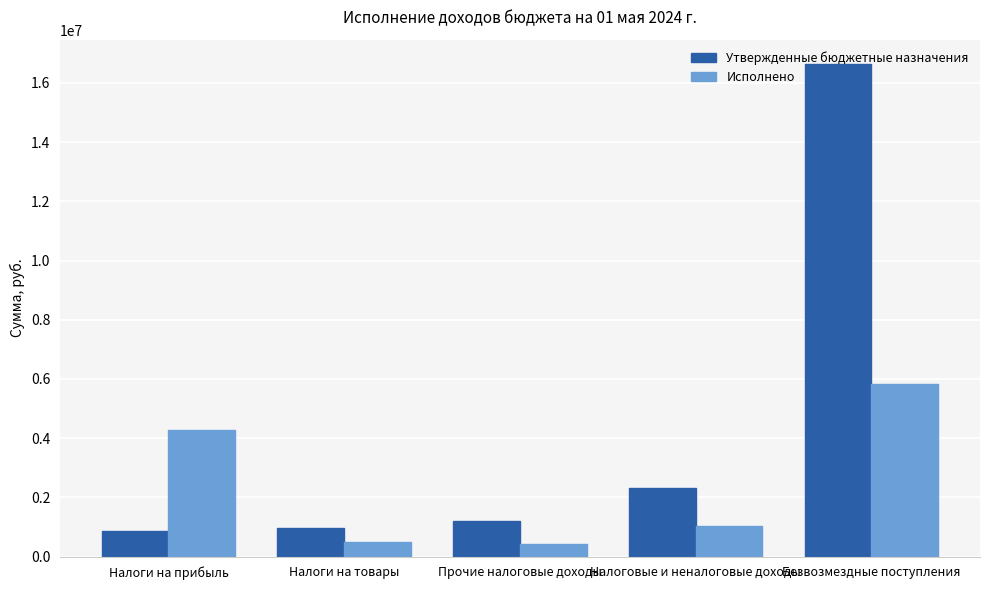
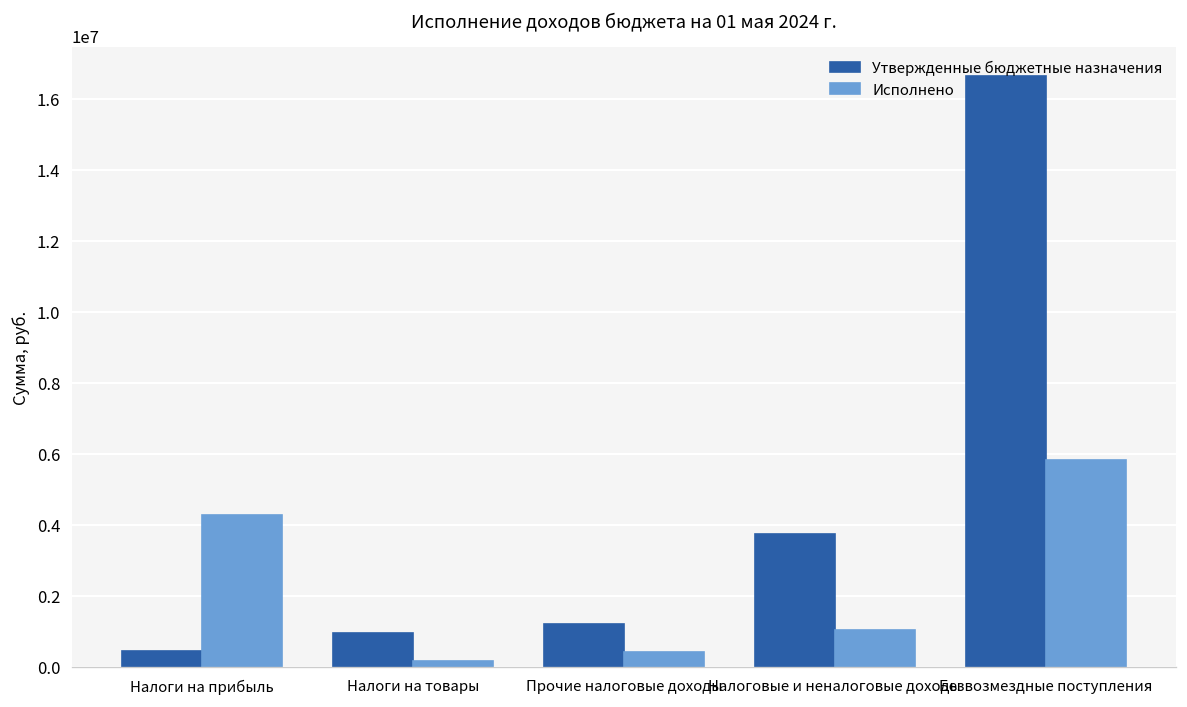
  {
    "Утвержденные бюджетные назначения": {
-     "Налоги на прибыль": 900000,
+     "Налоги на прибыль": 500000,
      "Налоги на товары": 1000000,
      "Прочие налоговые доходы": 1200000,
-     "Налоговые и неналоговые доходы": 2300000,
+     "Налоговые и неналоговые доходы": 3700000,
      "Безвозмездные поступления": 16600000
    },
    "Исполнено": {
      "Налоги на прибыль": 4300000,
-     "Налоги на товары": 500000,
+     "Налоги на товары": 200000,
      "Прочие налоговые доходы": 400000,
      "Налоговые и неналоговые доходы": 1000000,
      "Безвозмездные поступления": 5800000
    }
  }
